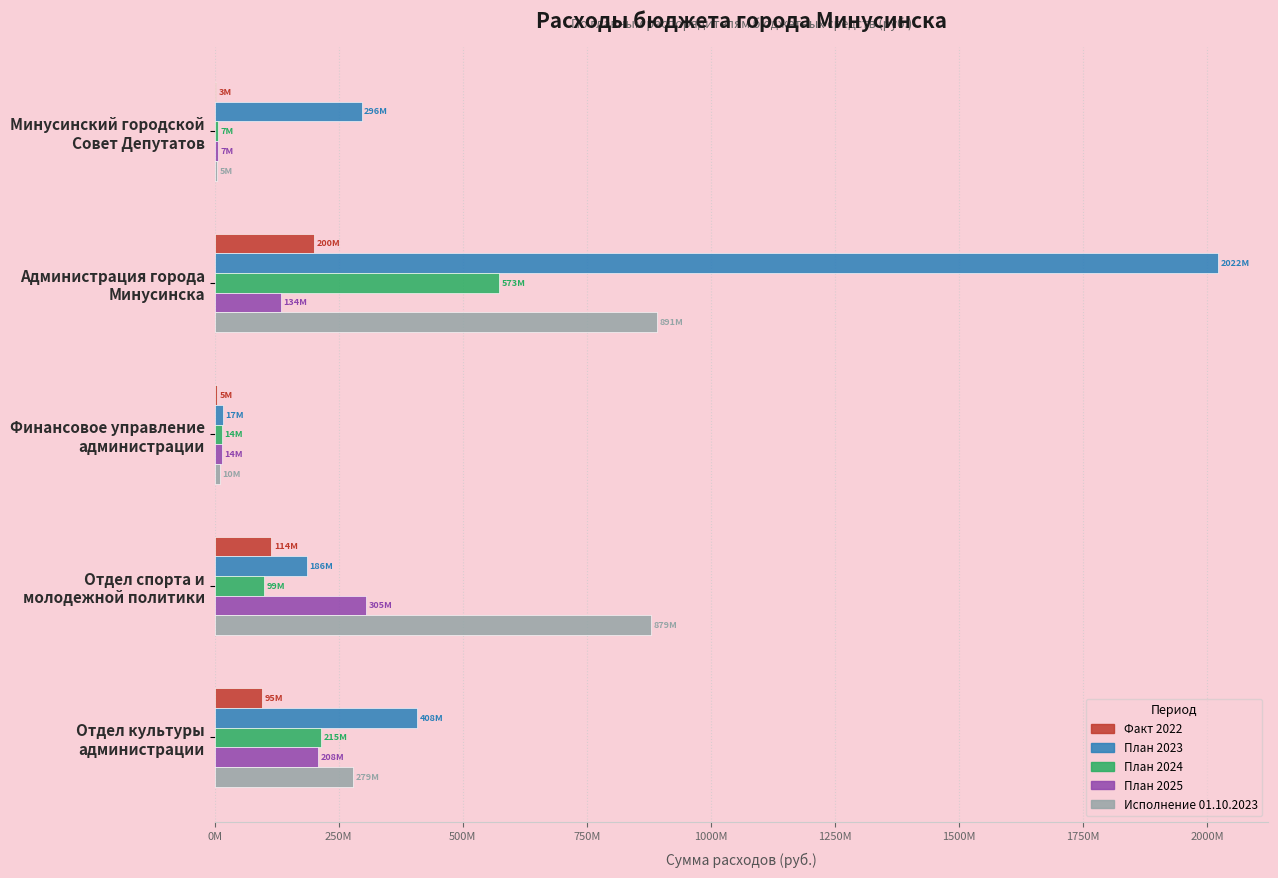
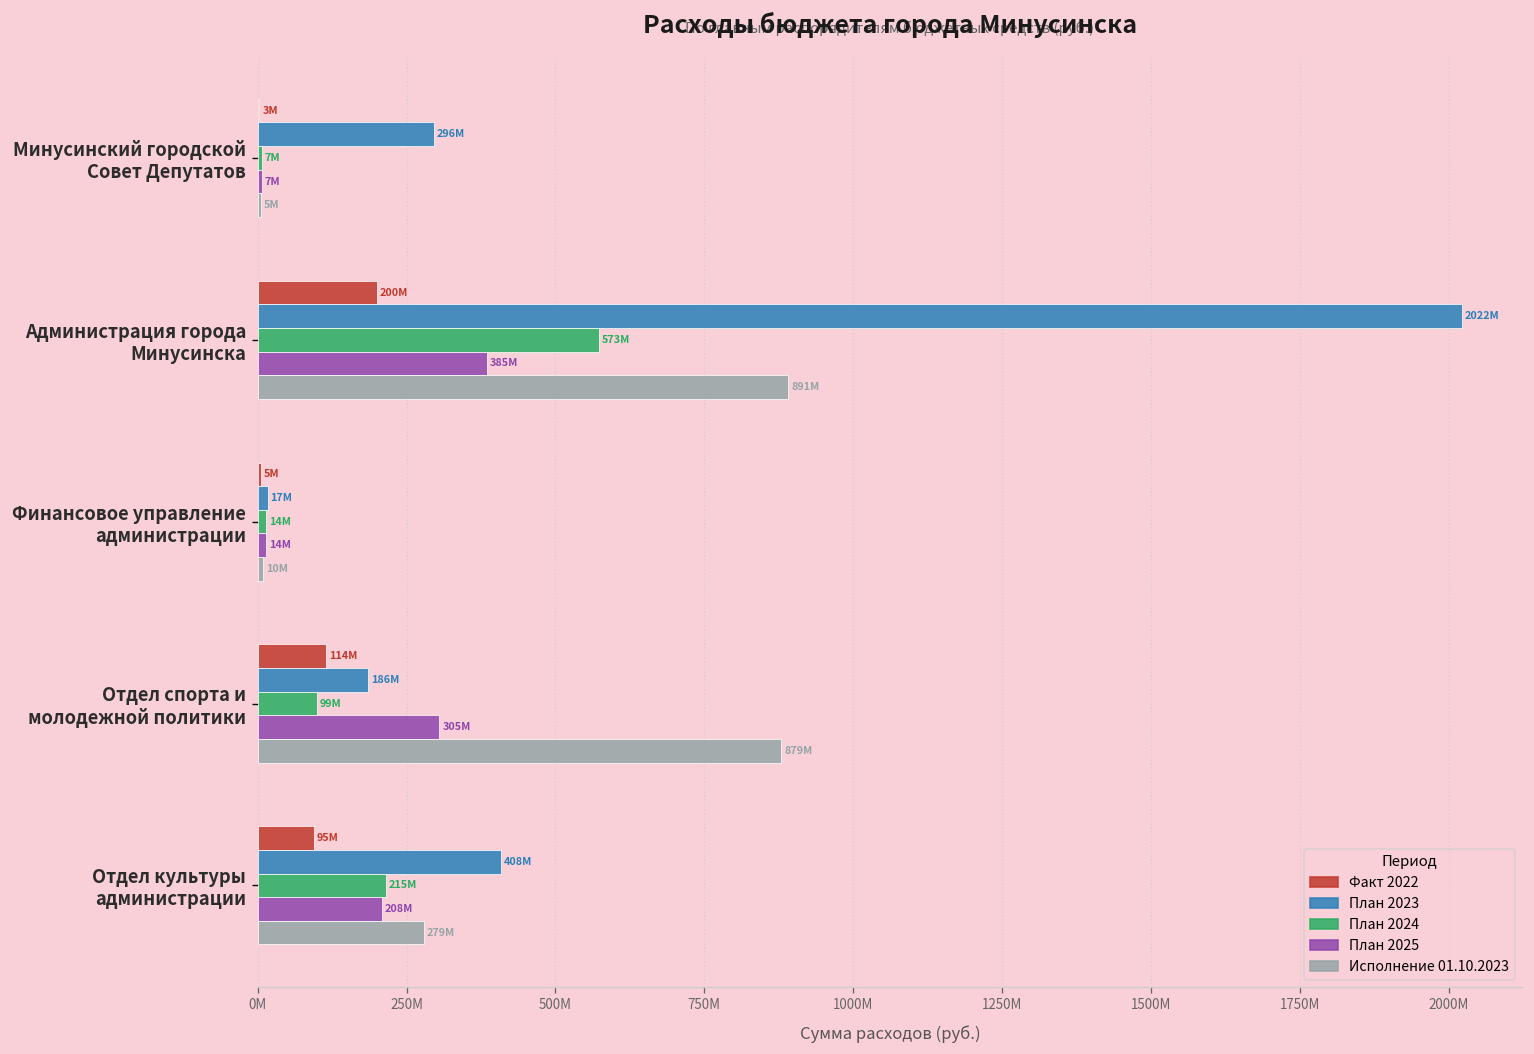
  {
    "Факт 2022": {
      "Минусинский городской Совет Депутатов": "3M",
      "Администрация города Минусинска": "200M",
      "Финансовое управление администрации": "5M",
      "Отдел спорта и молодежной политики": "114M",
      "Отдел культуры администрации": "95M"
    },
    "План 2023": {
      "Минусинский городской Совет Депутатов": "296M",
      "Администрация города Минусинска": "2022M",
      "Финансовое управление администрации": "17M",
      "Отдел спорта и молодежной политики": "186M",
      "Отдел культуры администрации": "408M"
    },
    "План 2024": {
      "Минусинский городской Совет Депутатов": "7M",
      "Администрация города Минусинска": "573M",
      "Финансовое управление администрации": "14M",
      "Отдел спорта и молодежной политики": "99M",
      "Отдел культуры администрации": "215M"
    },
    "План 2025": {
      "Минусинский городской Совет Депутатов": "7M",
-     "Администрация города Минусинска": "134M",
+     "Администрация города Минусинска": "385M",
      "Финансовое управление администрации": "14M",
      "Отдел спорта и молодежной политики": "305M",
      "Отдел культуры администрации": "208M"
    },
    "Исполнение 01.10.2023": {
      "Минусинский городской Совет Депутатов": "5M",
      "Администрация города Минусинска": "891M",
      "Финансовое управление администрации": "10M",
      "Отдел спорта и молодежной политики": "879M",
      "Отдел культуры администрации": "279M"
    }
  }
